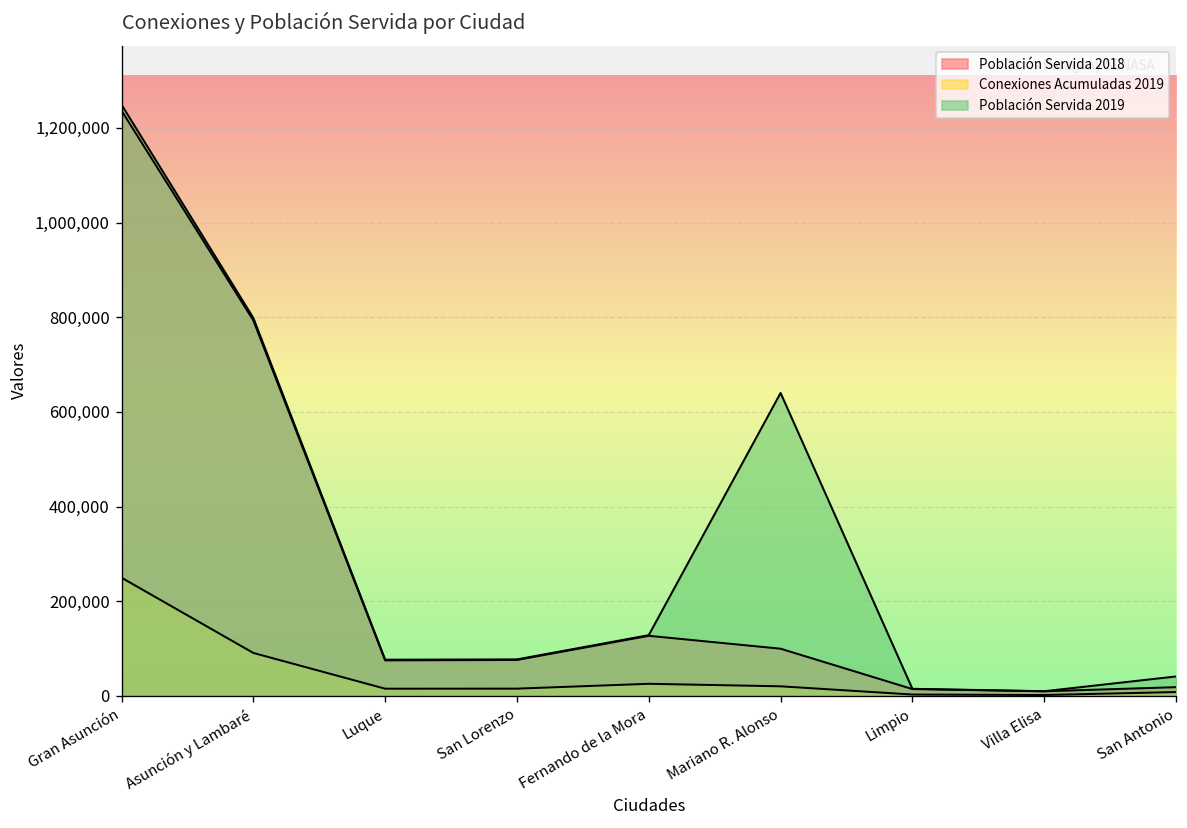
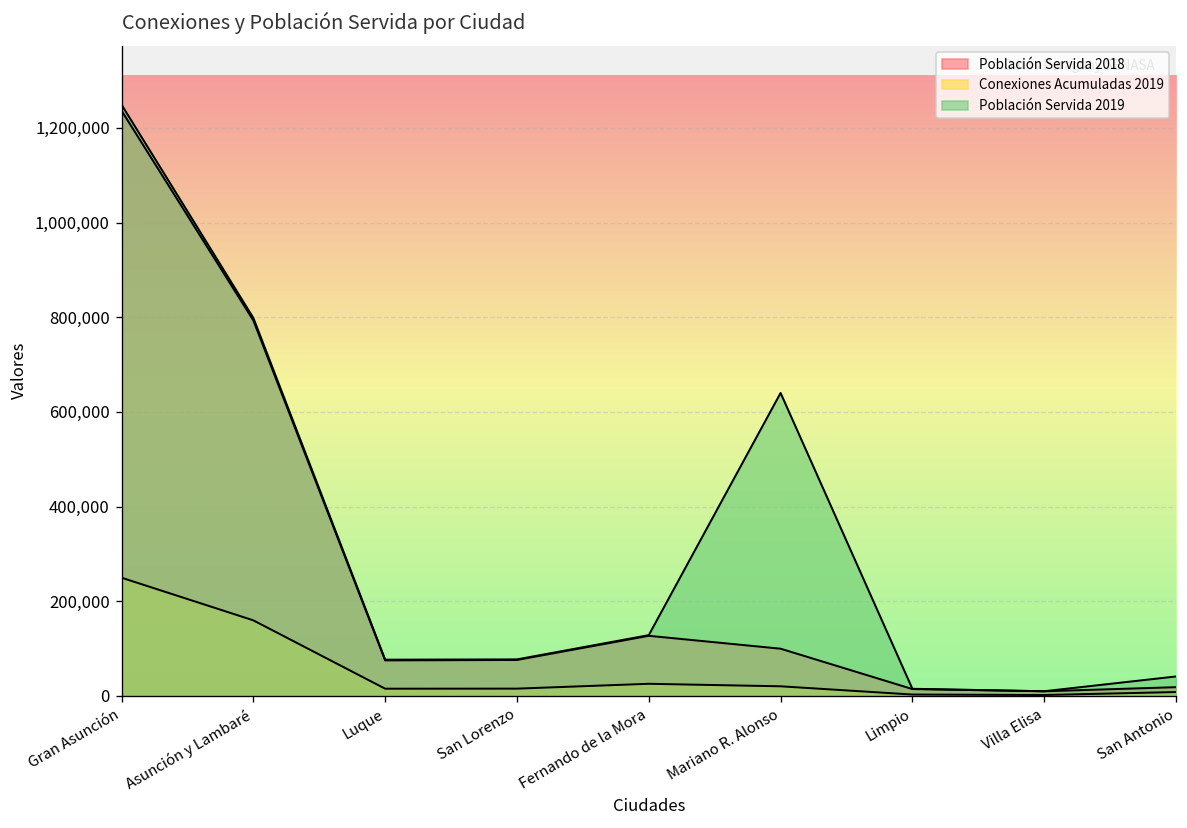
  {
    "Población Servida 2018": {
      "Gran Asunción": "1,240,000",
      "Mariano R. Alonso": "100,000",
      "San Antonio": "20,000"
    },
    "Conexiones Acumuladas 2019": {
      "Gran Asunción": "250,000",
-     "Asunción y Lambaré": "90,000",
+     "Asunción y Lambaré": "160,000",
      "Luque": "20,000",
      "San Lorenzo": "20,000",
      "Fernando de la Mora": "30,000",
      "Mariano R. Alonso": "20,000",
      "Limpio": "0",
      "Villa Elisa": "0",
      "San Antonio": "10,000"
    },
    "Población Servida 2019": {
      "Gran Asunción": "1,250,000",
      "Mariano R. Alonso": "640,000",
      "San Antonio": "40,000"
    }
  }
